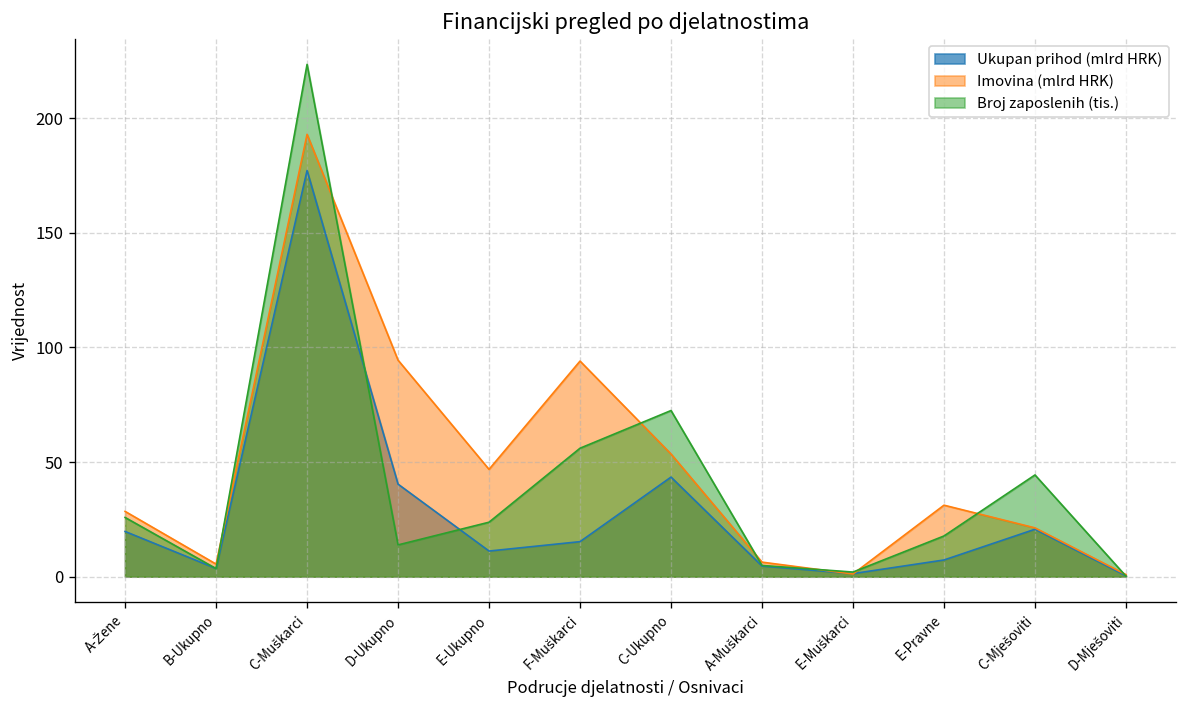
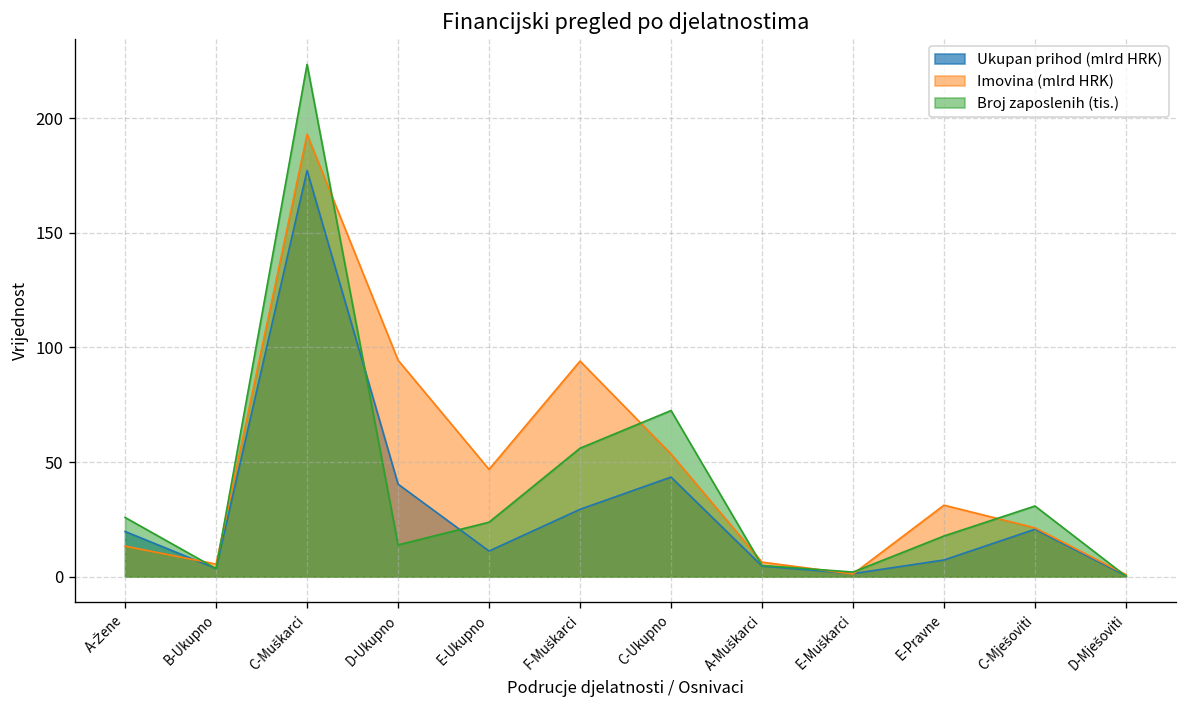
  {
    "Ukupan prihod (mlrd HRK)": {
      "A-Žene": 20,
      "C-Muškarci": 177,
      "D-Ukupno": 40,
      "E-Ukupno": 11,
-     "F-Muškarci": 15,
+     "F-Muškarci": 29,
      "C-Ukupno": 43,
      "E-Pravne": 7
    },
    "Imovina (mlrd HRK)": {
-     "A-Žene": 28,
+     "A-Žene": 13,
      "B-Ukupno": 5,
      "C-Muškarci": 193,
      "D-Ukupno": 94,
      "E-Ukupno": 47,
      "F-Muškarci": 94,
      "C-Ukupno": 54,
      "A-Muškarci": 6,
      "E-Pravne": 31
    },
    "Broj zaposlenih (tis.)": {
      "A-Žene": 26,
      "C-Muškarci": 224,
      "D-Ukupno": 14,
      "E-Ukupno": 24,
      "F-Muškarci": 56,
      "C-Ukupno": 72,
      "E-Pravne": 18,
-     "C-Mješoviti": 44
+     "C-Mješoviti": 31
    }
  }
